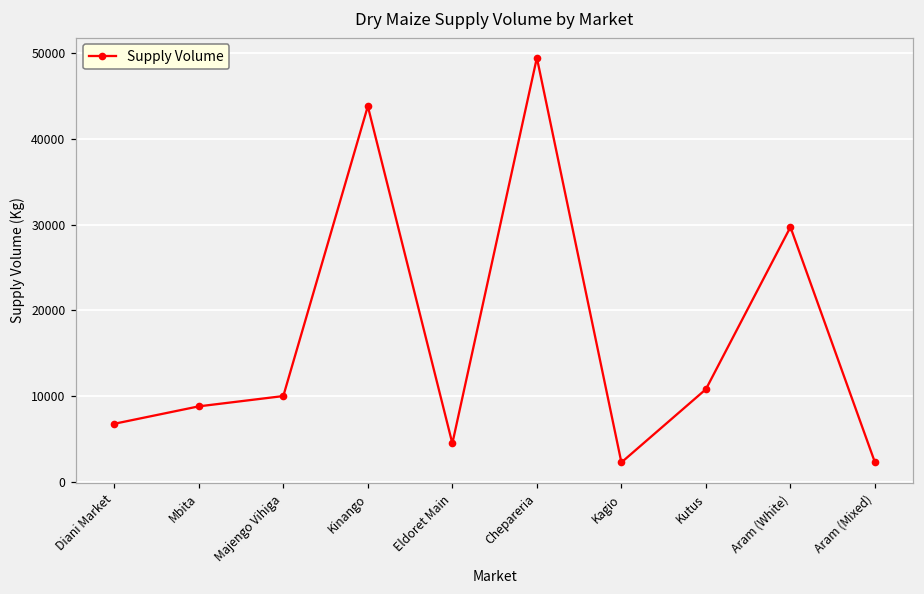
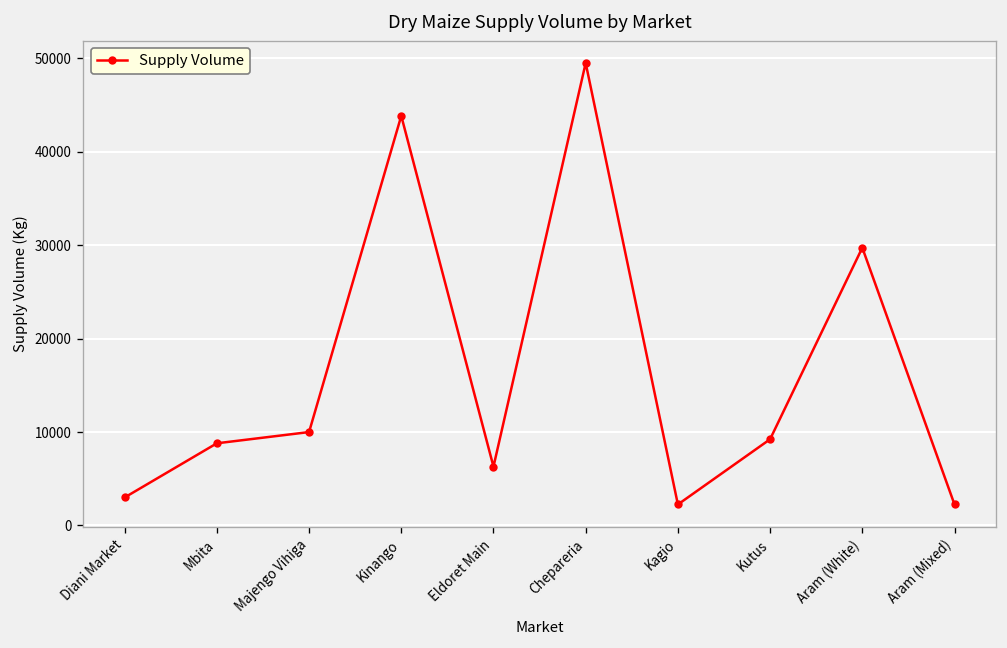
  {
-   "Diani Market": 7000,
+   "Diani Market": 3000,
    "Mbita": 9000,
    "Majengo Vihiga": 10000,
    "Kinango": 44000,
-   "Eldoret Main": 4000,
+   "Eldoret Main": 6000,
    "Chepareria": 50000,
    "Kagio": 2000,
-   "Kutus": 11000,
+   "Kutus": 9000,
    "Aram (White)": 30000,
    "Aram (Mixed)": 2000
  }
